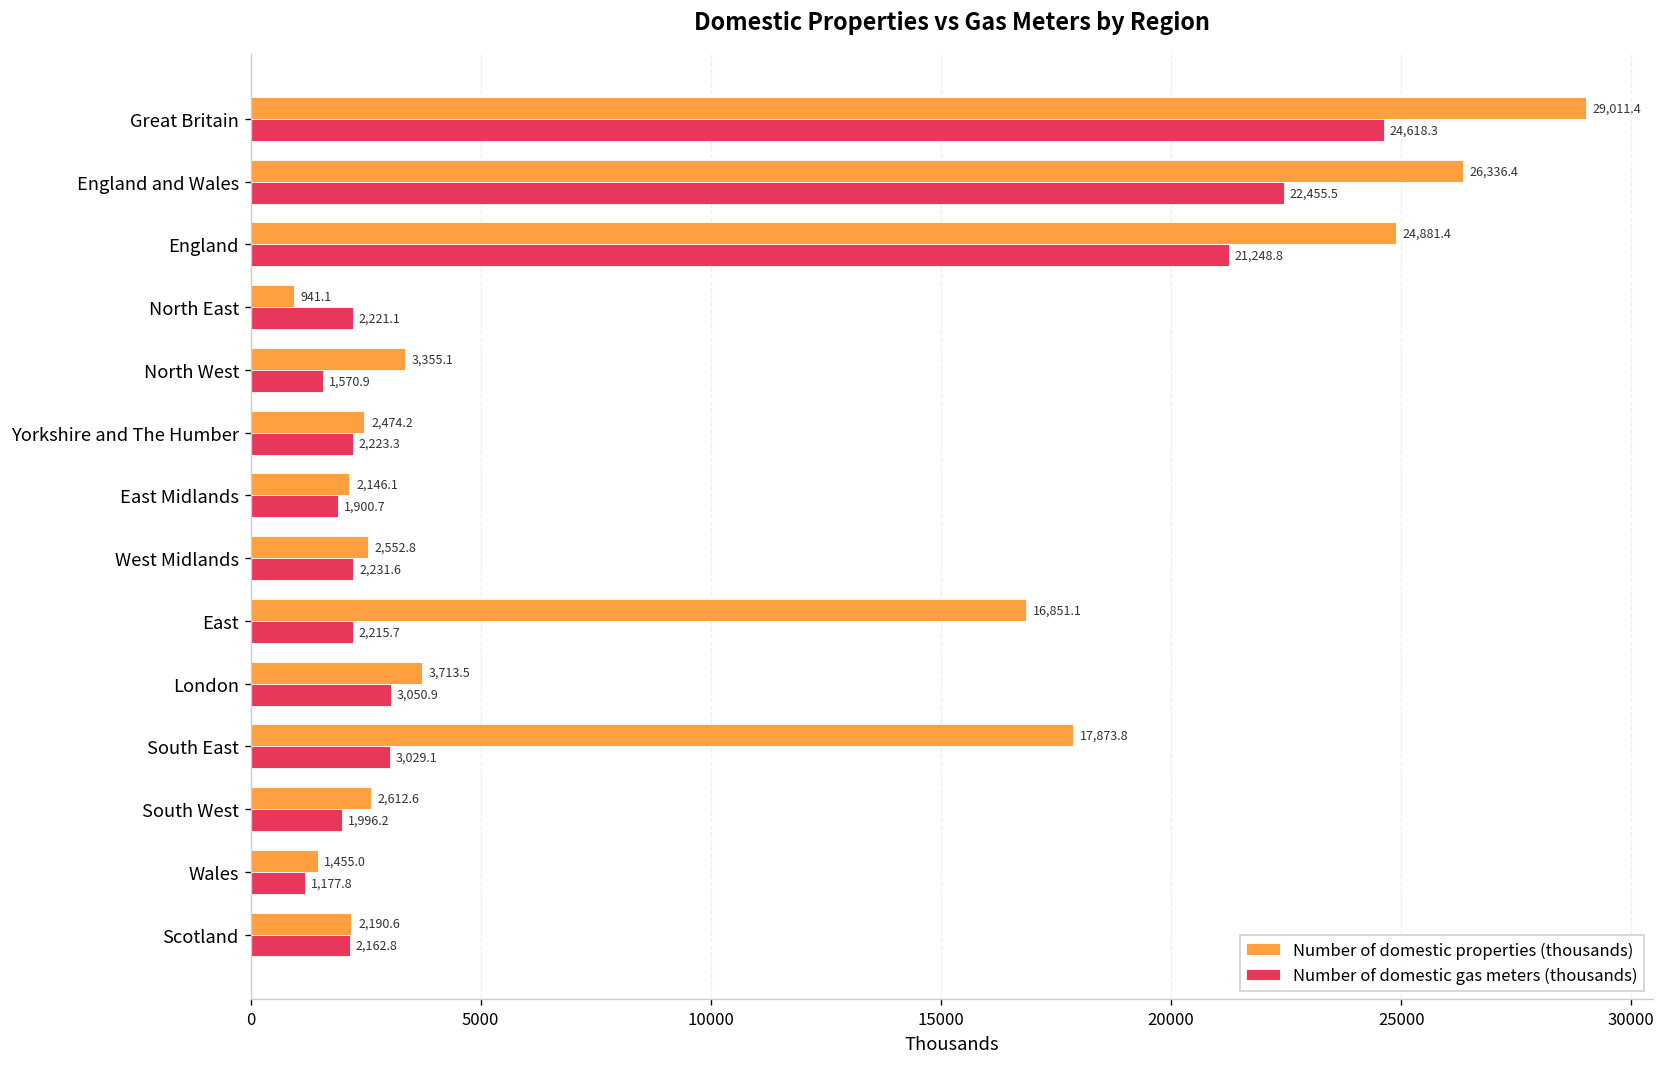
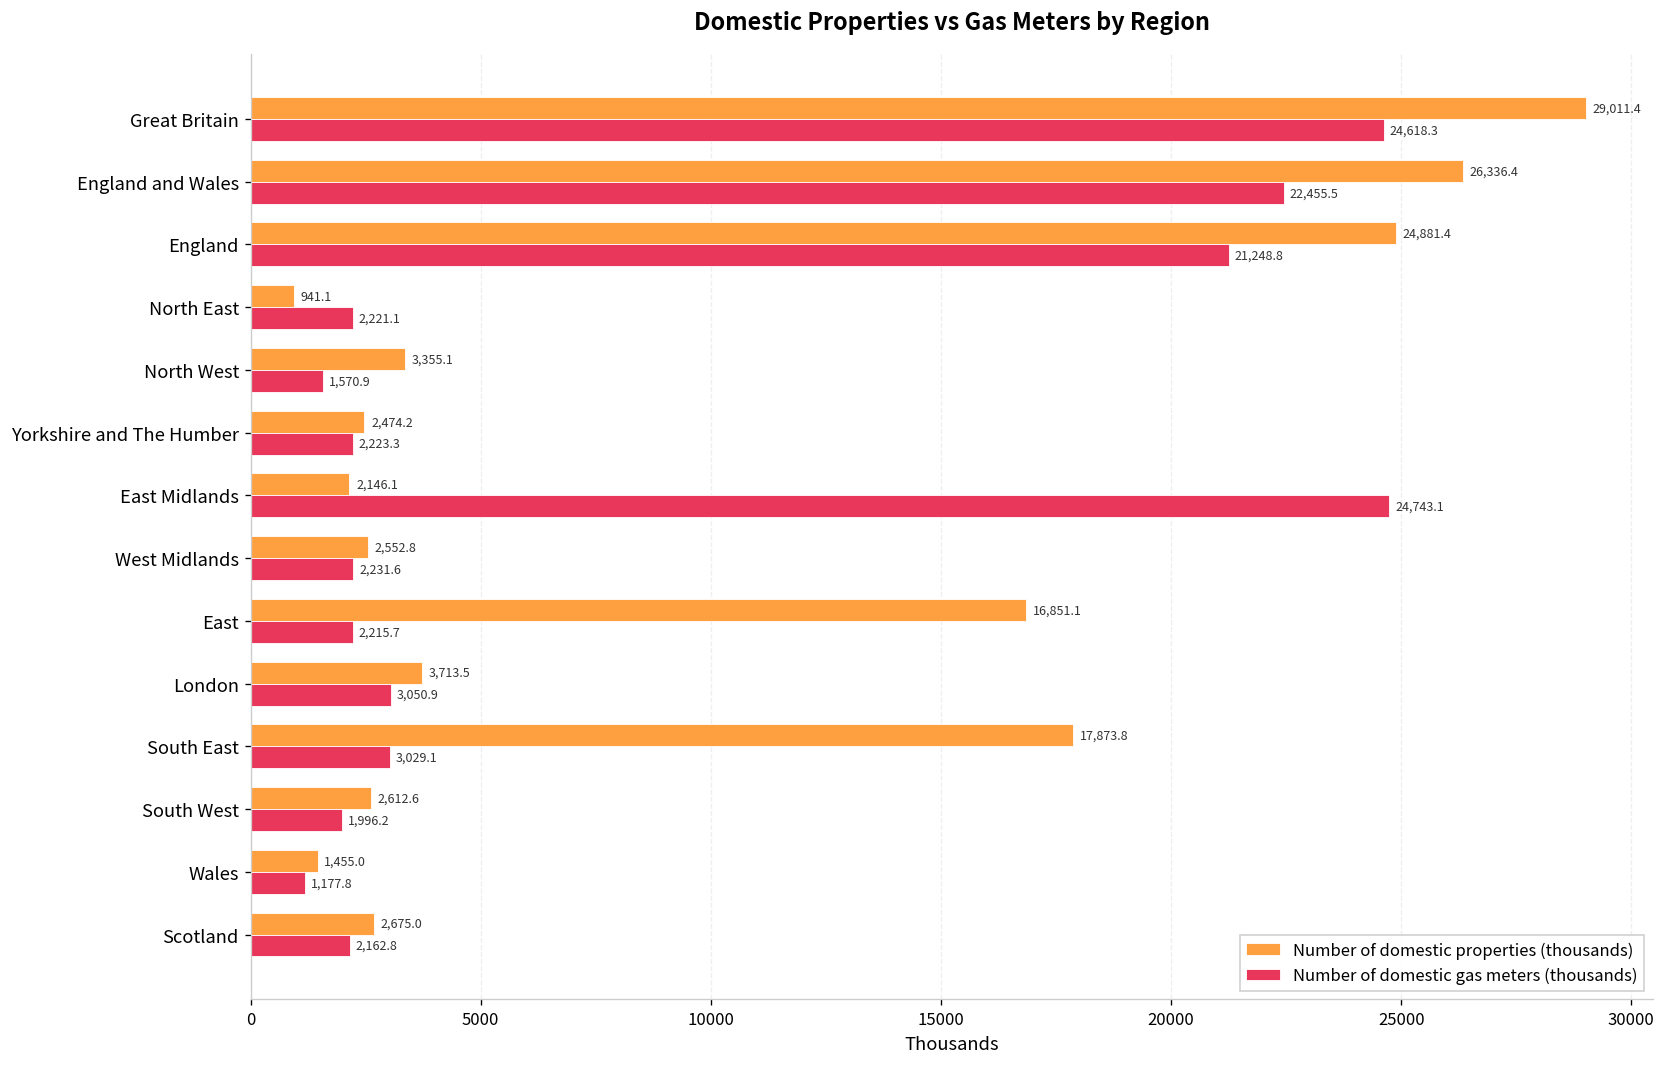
  {
    "Number of domestic properties (thousands)": {
      "Great Britain": "29,011.4",
      "England and Wales": "26,336.4",
      "England": "24,881.4",
      "North East": "941.1",
      "North West": "3,355.1",
      "Yorkshire and The Humber": "2,474.2",
      "East Midlands": "2,146.1",
      "West Midlands": "2,552.8",
      "East": "16,851.1",
      "London": "3,713.5",
      "South East": "17,873.8",
      "South West": "2,612.6",
      "Wales": "1,455.0",
-     "Scotland": "2,190.6"
+     "Scotland": "2,675.0"
    },
    "Number of domestic gas meters (thousands)": {
      "Great Britain": "24,618.3",
      "England and Wales": "22,455.5",
      "England": "21,248.8",
      "North East": "2,221.1",
      "North West": "1,570.9",
      "Yorkshire and The Humber": "2,223.3",
-     "East Midlands": "1,900.7",
+     "East Midlands": "24,743.1",
      "West Midlands": "2,231.6",
      "East": "2,215.7",
      "London": "3,050.9",
      "South East": "3,029.1",
      "South West": "1,996.2",
      "Wales": "1,177.8",
      "Scotland": "2,162.8"
    }
  }
